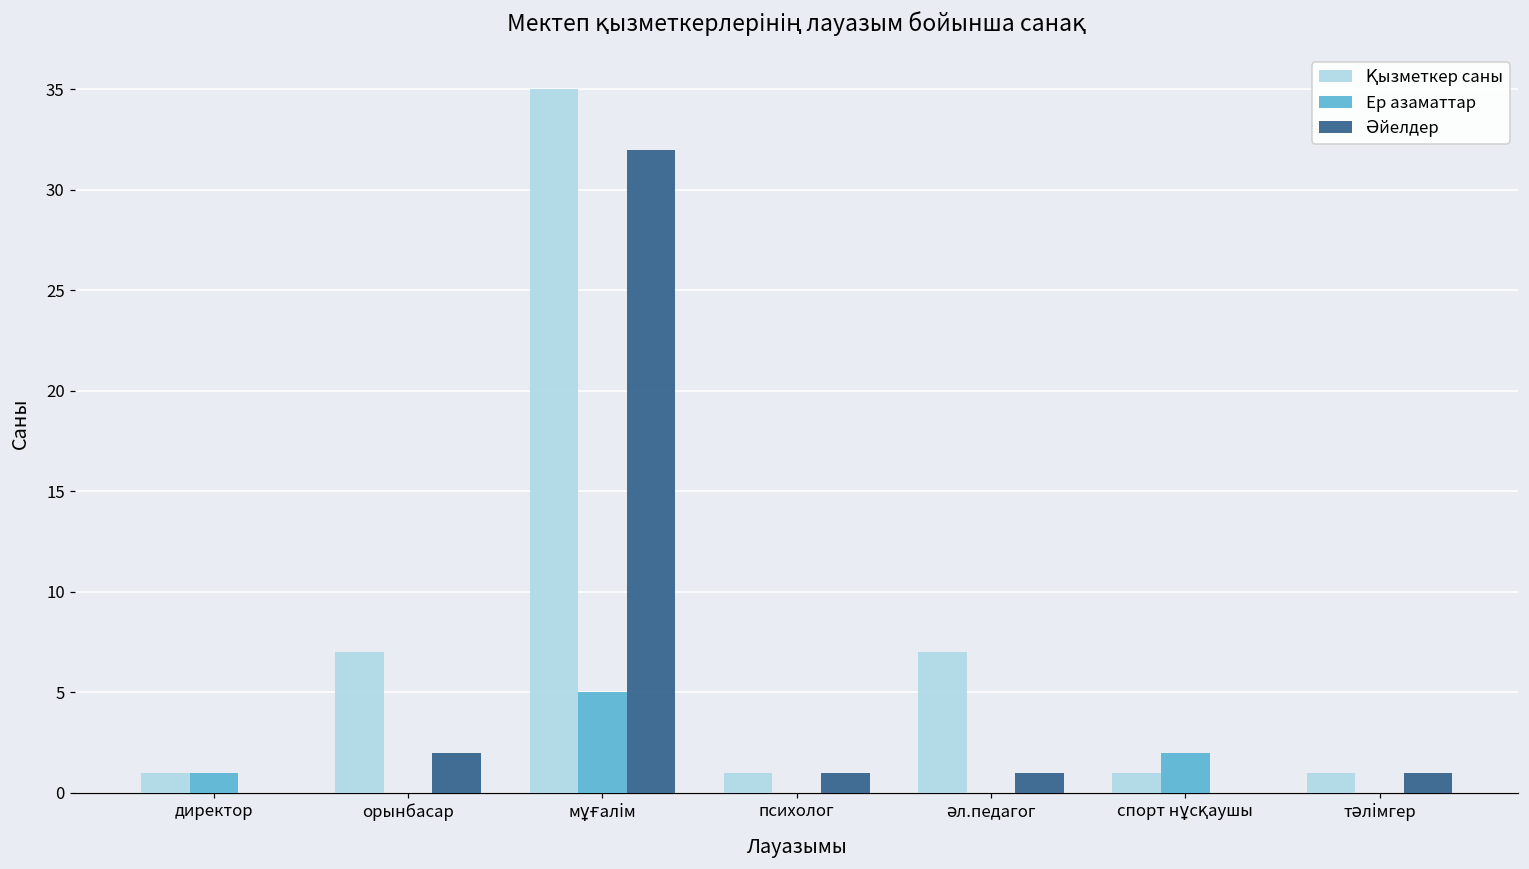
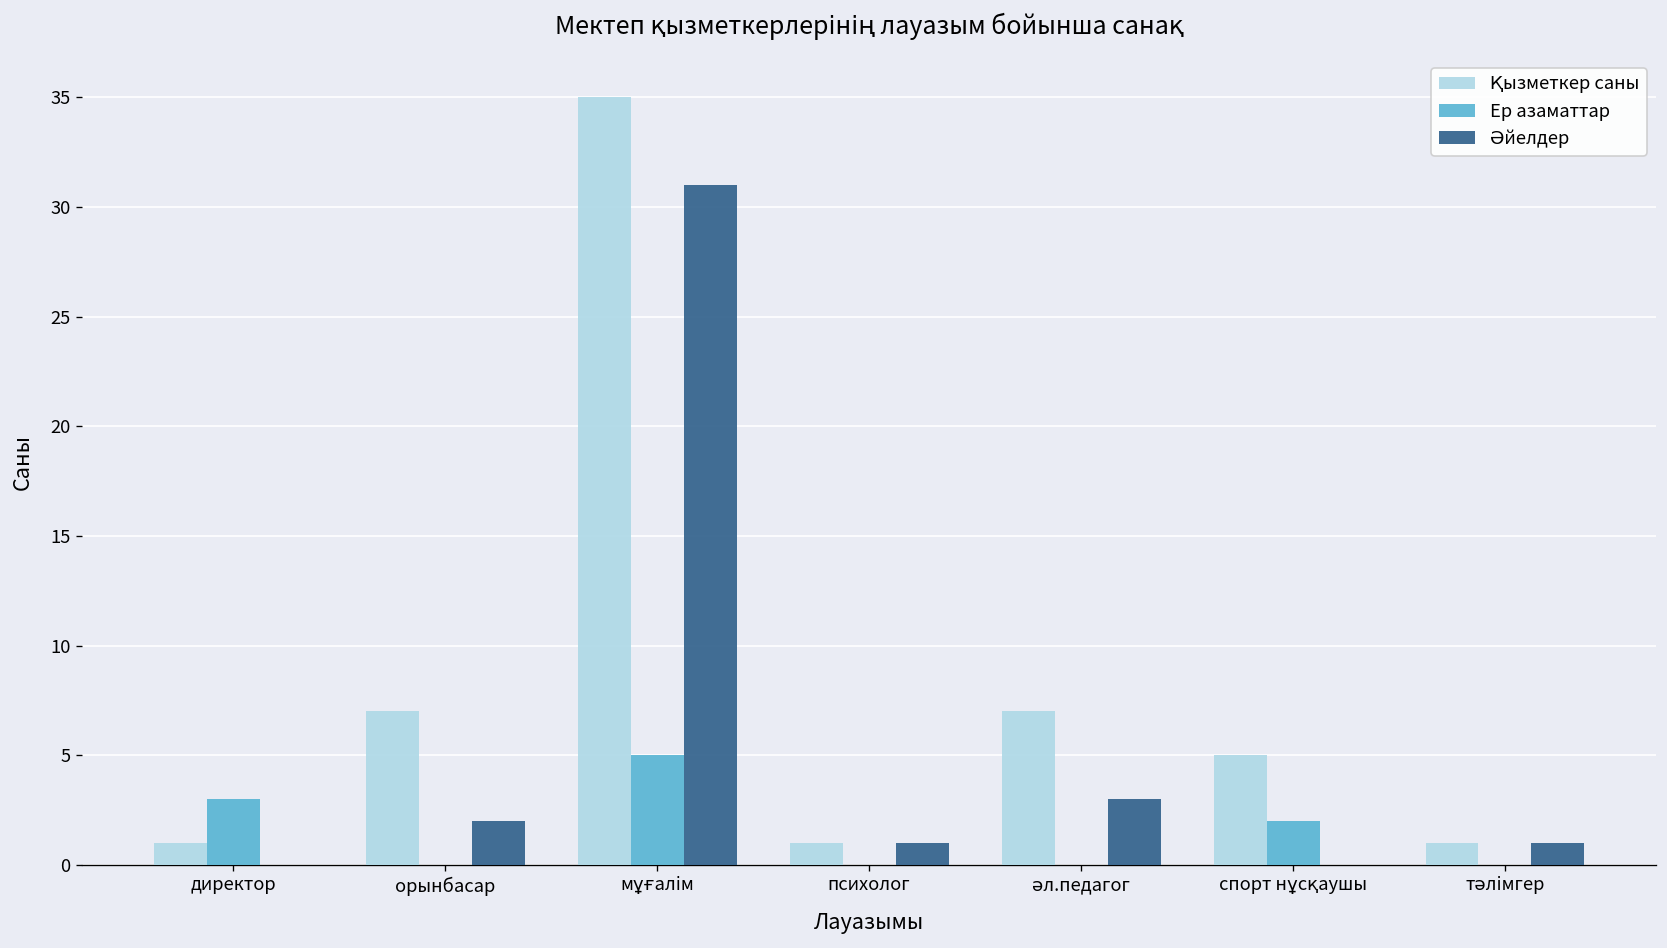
  {
    "Қызметкер саны": {
      "директор": 1,
      "орынбасар": 7,
      "мұғалім": 35,
      "психолог": 1,
      "әл.педагог": 7,
-     "спорт нұсқаушы": 1,
+     "спорт нұсқаушы": 5,
      "тәлімгер": 1
    },
    "Ер азаматтар": {
-     "директор": 1,
+     "директор": 3,
      "орынбасар": 0,
      "мұғалім": 5,
      "психолог": 0,
      "әл.педагог": 0,
      "спорт нұсқаушы": 2,
      "тәлімгер": 0
    },
    "Әйелдер": {
      "директор": 0,
      "орынбасар": 2,
-     "мұғалім": 32,
+     "мұғалім": 31,
      "психолог": 1,
-     "әл.педагог": 1,
+     "әл.педагог": 3,
      "спорт нұсқаушы": 0,
      "тәлімгер": 1
    }
  }
